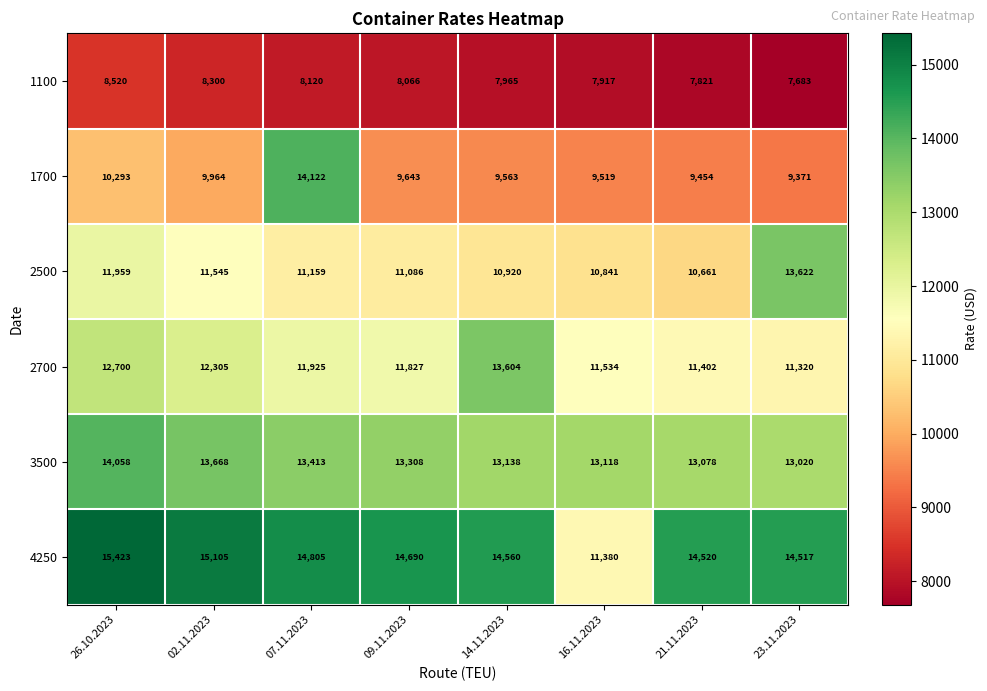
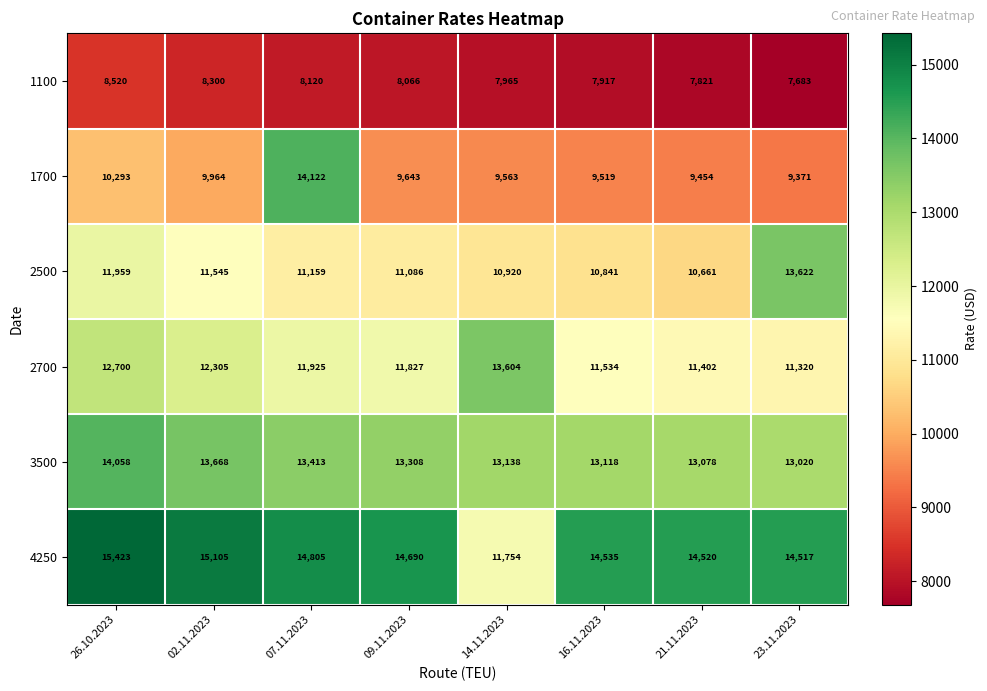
  {
    "1100": {
      "26.10.2023": "8,520",
      "02.11.2023": "8,300",
      "07.11.2023": "8,120",
      "09.11.2023": "8,066",
      "14.11.2023": "7,965",
      "16.11.2023": "7,917",
      "21.11.2023": "7,821",
      "23.11.2023": "7,683"
    },
    "1700": {
      "26.10.2023": "10,293",
      "02.11.2023": "9,964",
      "07.11.2023": "14,122",
      "09.11.2023": "9,643",
      "14.11.2023": "9,563",
      "16.11.2023": "9,519",
      "21.11.2023": "9,454",
      "23.11.2023": "9,371"
    },
    "2500": {
      "26.10.2023": "11,959",
      "02.11.2023": "11,545",
      "07.11.2023": "11,159",
      "09.11.2023": "11,086",
      "14.11.2023": "10,920",
      "16.11.2023": "10,841",
      "21.11.2023": "10,661",
      "23.11.2023": "13,622"
    },
    "2700": {
      "26.10.2023": "12,700",
      "02.11.2023": "12,305",
      "07.11.2023": "11,925",
      "09.11.2023": "11,827",
      "14.11.2023": "13,604",
      "16.11.2023": "11,534",
      "21.11.2023": "11,402",
      "23.11.2023": "11,320"
    },
    "3500": {
      "26.10.2023": "14,058",
      "02.11.2023": "13,668",
      "07.11.2023": "13,413",
      "09.11.2023": "13,308",
      "14.11.2023": "13,138",
      "16.11.2023": "13,118",
      "21.11.2023": "13,078",
      "23.11.2023": "13,020"
    },
    "4250": {
      "26.10.2023": "15,423",
      "02.11.2023": "15,105",
      "07.11.2023": "14,805",
      "09.11.2023": "14,690",
-     "14.11.2023": "14,560",
-     "16.11.2023": "11,380",
+     "14.11.2023": "11,754",
+     "16.11.2023": "14,535",
      "21.11.2023": "14,520",
      "23.11.2023": "14,517"
    }
  }
